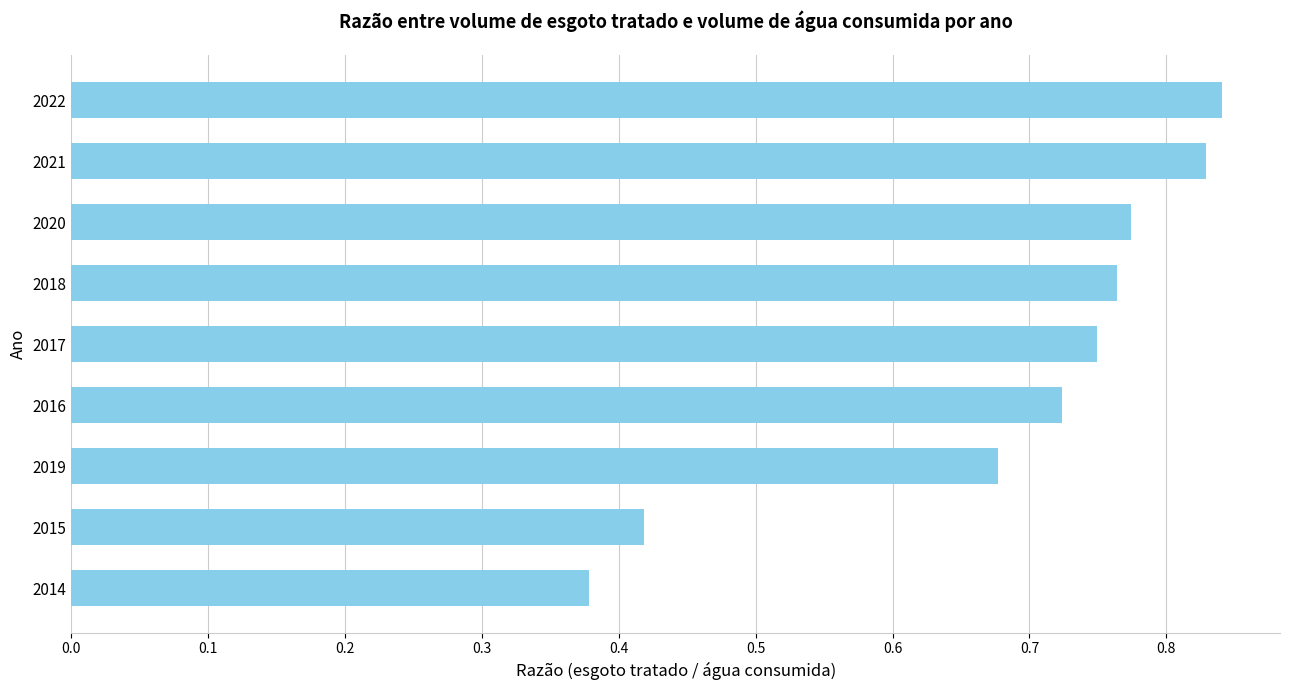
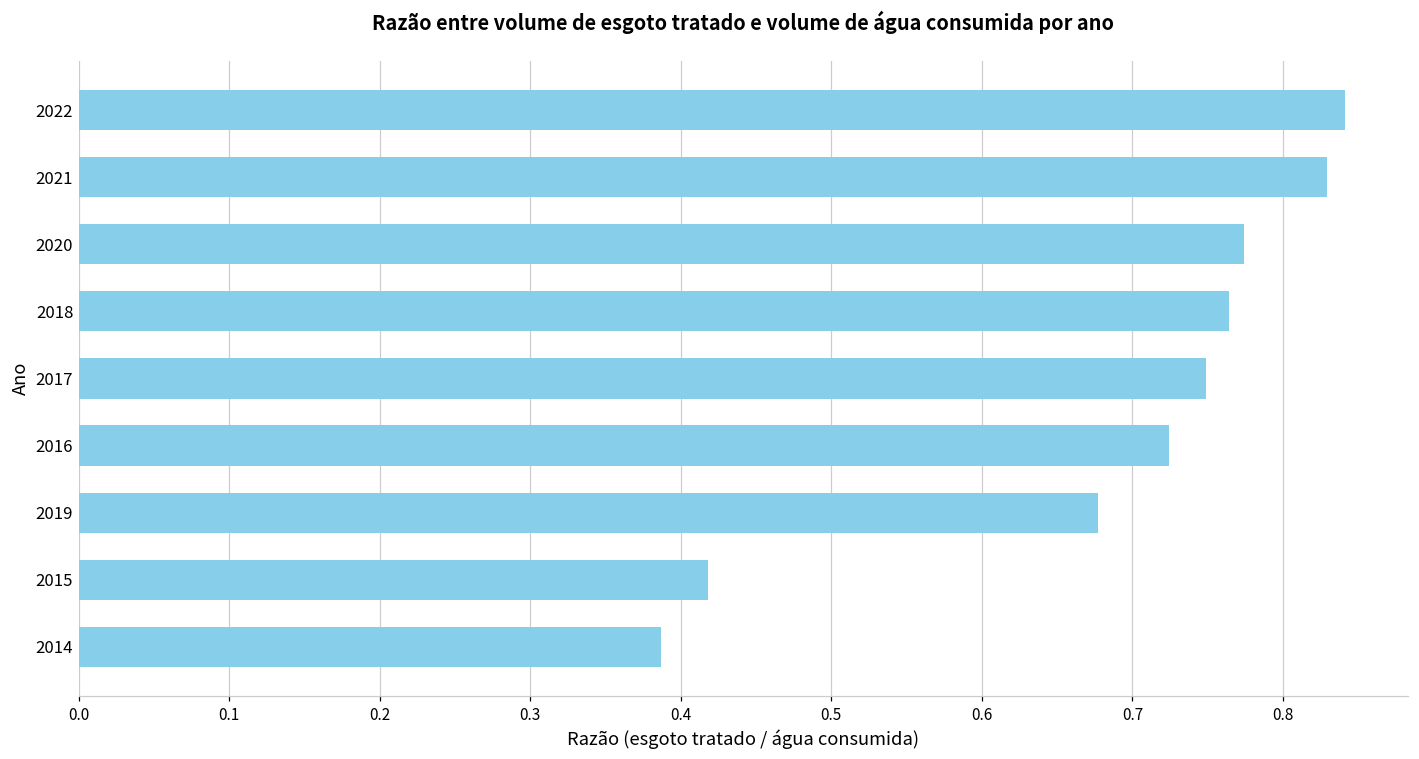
  {
    "2022": 0.841,
    "2021": 0.829,
    "2020": 0.774,
    "2018": 0.764,
    "2017": 0.749,
    "2016": 0.724,
    "2019": 0.677,
    "2015": 0.418,
-   "2014": 0.378
+   "2014": 0.387
  }
